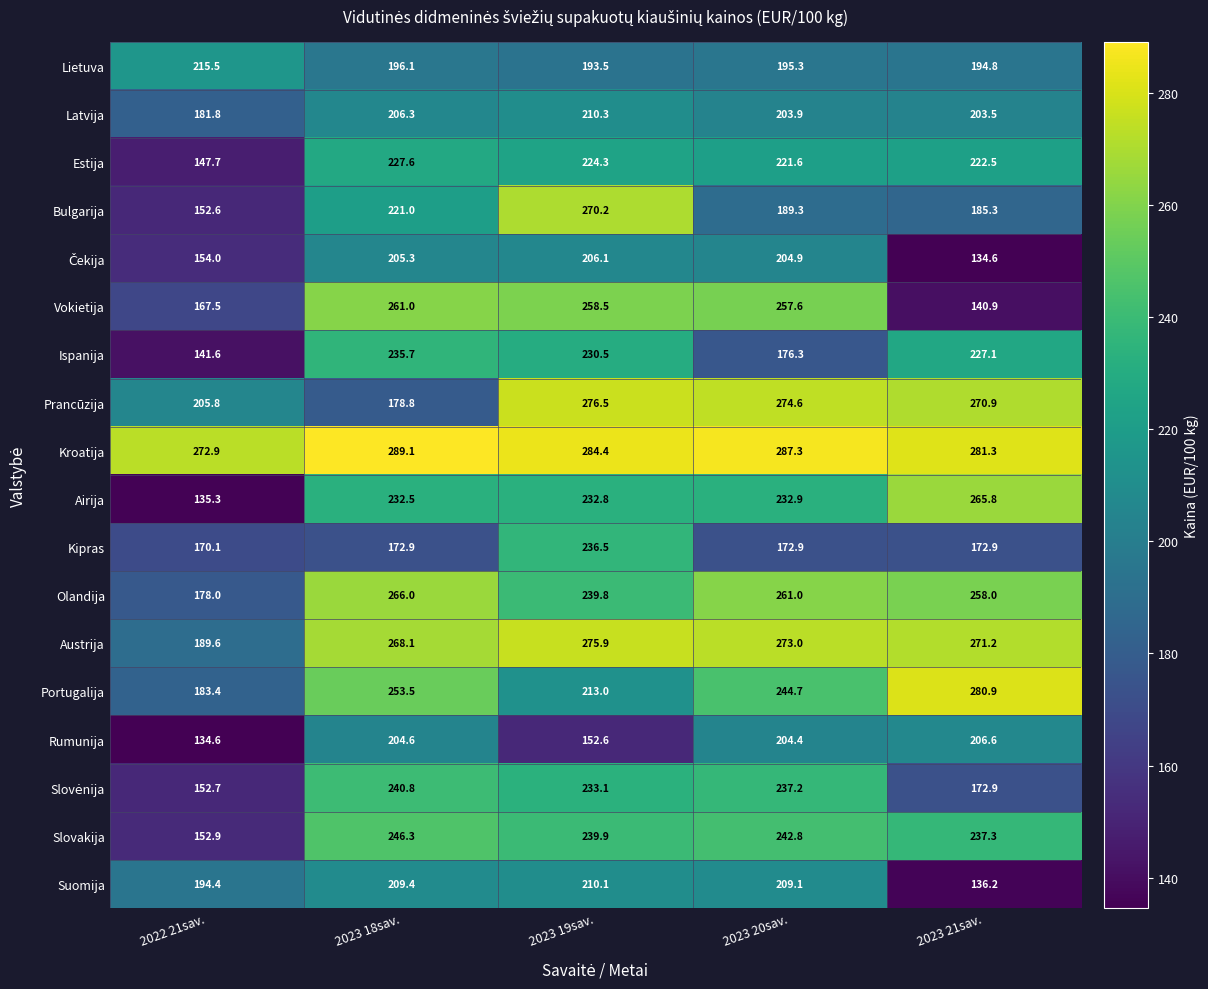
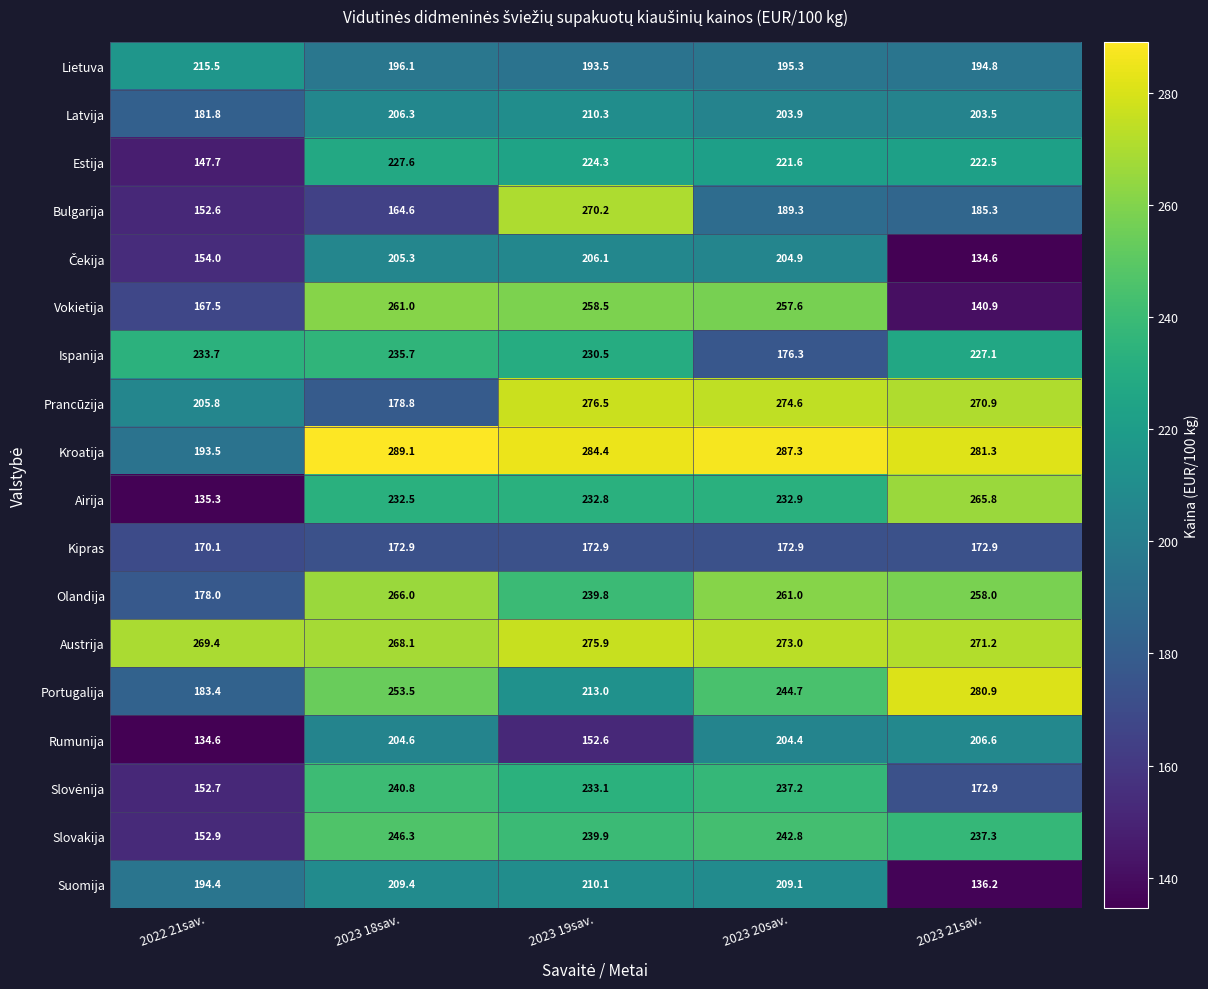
  {
    "Lietuva": {
      "2022 21sav.": 215.5,
      "2023 18sav.": 196.1,
      "2023 19sav.": 193.5,
      "2023 20sav.": 195.3,
      "2023 21sav.": 194.8
    },
    "Latvija": {
      "2022 21sav.": 181.8,
      "2023 18sav.": 206.3,
      "2023 19sav.": 210.3,
      "2023 20sav.": 203.9,
      "2023 21sav.": 203.5
    },
    "Estija": {
      "2022 21sav.": 147.7,
      "2023 18sav.": 227.6,
      "2023 19sav.": 224.3,
      "2023 20sav.": 221.6,
      "2023 21sav.": 222.5
    },
    "Bulgarija": {
      "2022 21sav.": 152.6,
-     "2023 18sav.": 221.0,
+     "2023 18sav.": 164.6,
      "2023 19sav.": 270.2,
      "2023 20sav.": 189.3,
      "2023 21sav.": 185.3
    },
    "Čekija": {
      "2022 21sav.": 154.0,
      "2023 18sav.": 205.3,
      "2023 19sav.": 206.1,
      "2023 20sav.": 204.9,
      "2023 21sav.": 134.6
    },
    "Vokietija": {
      "2022 21sav.": 167.5,
      "2023 18sav.": 261.0,
      "2023 19sav.": 258.5,
      "2023 20sav.": 257.6,
      "2023 21sav.": 140.9
    },
    "Ispanija": {
-     "2022 21sav.": 141.6,
+     "2022 21sav.": 233.7,
      "2023 18sav.": 235.7,
      "2023 19sav.": 230.5,
      "2023 20sav.": 176.3,
      "2023 21sav.": 227.1
    },
    "Prancūzija": {
      "2022 21sav.": 205.8,
      "2023 18sav.": 178.8,
      "2023 19sav.": 276.5,
      "2023 20sav.": 274.6,
      "2023 21sav.": 270.9
    },
    "Kroatija": {
-     "2022 21sav.": 272.9,
+     "2022 21sav.": 193.5,
      "2023 18sav.": 289.1,
      "2023 19sav.": 284.4,
      "2023 20sav.": 287.3,
      "2023 21sav.": 281.3
    },
    "Airija": {
      "2022 21sav.": 135.3,
      "2023 18sav.": 232.5,
      "2023 19sav.": 232.8,
      "2023 20sav.": 232.9,
      "2023 21sav.": 265.8
    },
    "Kipras": {
      "2022 21sav.": 170.1,
      "2023 18sav.": 172.9,
-     "2023 19sav.": 236.5,
+     "2023 19sav.": 172.9,
      "2023 20sav.": 172.9,
      "2023 21sav.": 172.9
    },
    "Olandija": {
      "2022 21sav.": 178.0,
      "2023 18sav.": 266.0,
      "2023 19sav.": 239.8,
      "2023 20sav.": 261.0,
      "2023 21sav.": 258.0
    },
    "Austrija": {
-     "2022 21sav.": 189.6,
+     "2022 21sav.": 269.4,
      "2023 18sav.": 268.1,
      "2023 19sav.": 275.9,
      "2023 20sav.": 273.0,
      "2023 21sav.": 271.2
    },
    "Portugalija": {
      "2022 21sav.": 183.4,
      "2023 18sav.": 253.5,
      "2023 19sav.": 213.0,
      "2023 20sav.": 244.7,
      "2023 21sav.": 280.9
    },
    "Rumunija": {
      "2022 21sav.": 134.6,
      "2023 18sav.": 204.6,
      "2023 19sav.": 152.6,
      "2023 20sav.": 204.4,
      "2023 21sav.": 206.6
    },
    "Slovėnija": {
      "2022 21sav.": 152.7,
      "2023 18sav.": 240.8,
      "2023 19sav.": 233.1,
      "2023 20sav.": 237.2,
      "2023 21sav.": 172.9
    },
    "Slovakija": {
      "2022 21sav.": 152.9,
      "2023 18sav.": 246.3,
      "2023 19sav.": 239.9,
      "2023 20sav.": 242.8,
      "2023 21sav.": 237.3
    },
    "Suomija": {
      "2022 21sav.": 194.4,
      "2023 18sav.": 209.4,
      "2023 19sav.": 210.1,
      "2023 20sav.": 209.1,
      "2023 21sav.": 136.2
    }
  }
